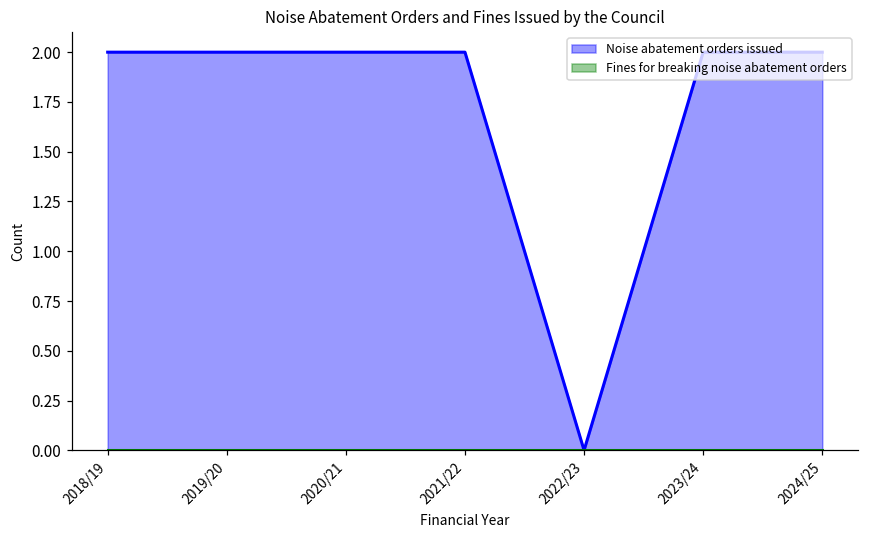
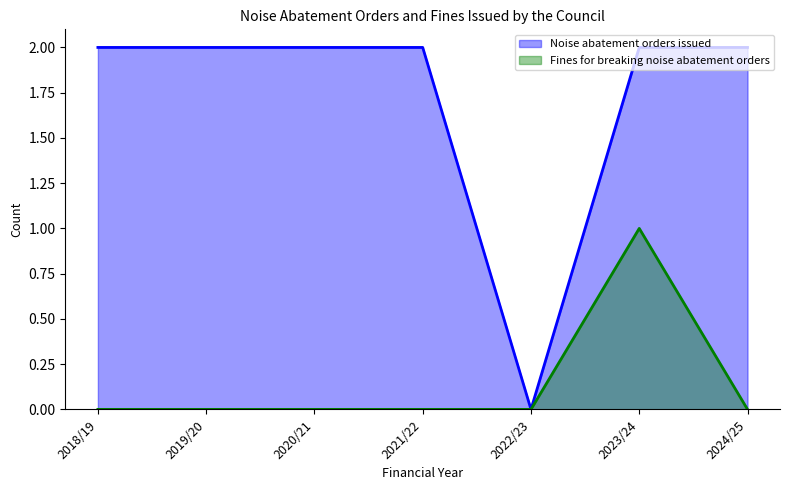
  {
    "Noise abatement orders issued": {
      "2018/19": 2,
      "2019/20": 2,
      "2020/21": 2,
      "2021/22": 2
    },
    "Fines for breaking noise abatement orders": {
      "2018/19": 0,
      "2019/20": 0,
      "2020/21": 0,
      "2021/22": 0,
-     "2023/24": 0,
+     "2023/24": 1,
      "2024/25": 0
    }
  }
